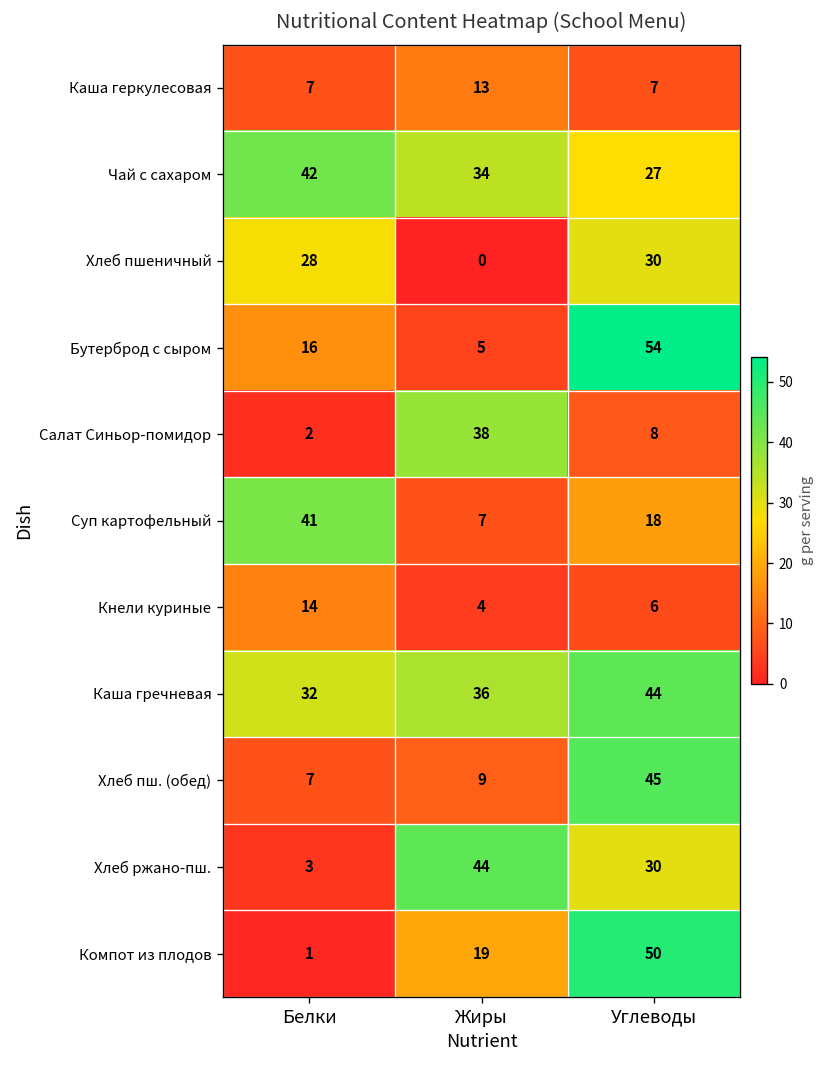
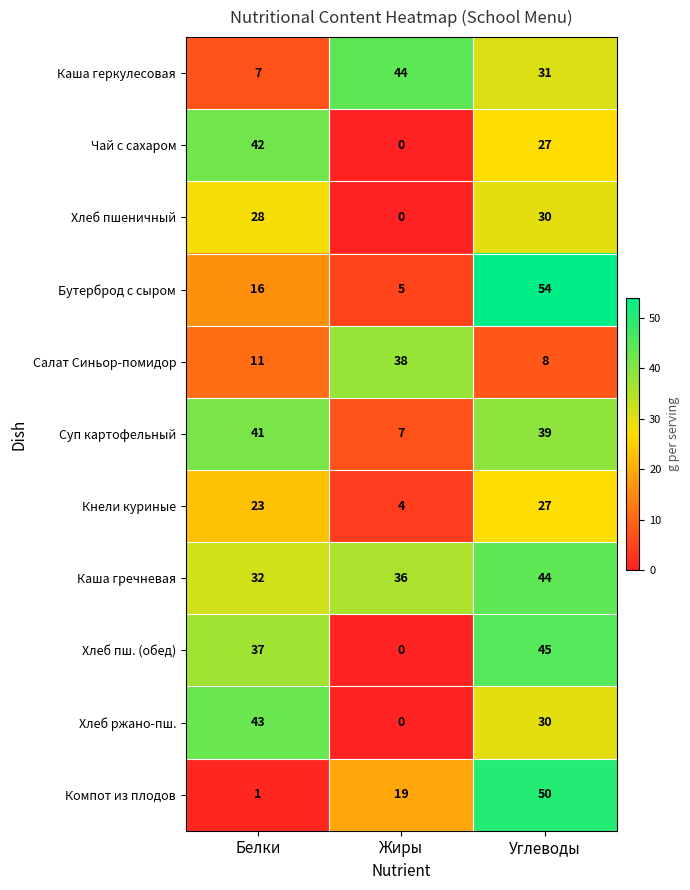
  {
    "Каша геркулесовая": {
      "Белки": 7,
-     "Жиры": 13,
-     "Углеводы": 7
+     "Жиры": 44,
+     "Углеводы": 31
    },
    "Чай с сахаром": {
      "Белки": 42,
-     "Жиры": 34,
+     "Жиры": 0,
      "Углеводы": 27
    },
    "Хлеб пшеничный": {
      "Белки": 28,
      "Жиры": 0,
      "Углеводы": 30
    },
    "Бутерброд с сыром": {
      "Белки": 16,
      "Жиры": 5,
      "Углеводы": 54
    },
    "Салат Синьор-помидор": {
-     "Белки": 2,
+     "Белки": 11,
      "Жиры": 38,
      "Углеводы": 8
    },
    "Суп картофельный": {
      "Белки": 41,
      "Жиры": 7,
-     "Углеводы": 18
+     "Углеводы": 39
    },
    "Кнели куриные": {
-     "Белки": 14,
+     "Белки": 23,
      "Жиры": 4,
-     "Углеводы": 6
+     "Углеводы": 27
    },
    "Каша гречневая": {
      "Белки": 32,
      "Жиры": 36,
      "Углеводы": 44
    },
    "Хлеб пш. (обед)": {
-     "Белки": 7,
-     "Жиры": 9,
+     "Белки": 37,
+     "Жиры": 0,
      "Углеводы": 45
    },
    "Хлеб ржано-пш.": {
-     "Белки": 3,
-     "Жиры": 44,
+     "Белки": 43,
+     "Жиры": 0,
      "Углеводы": 30
    },
    "Компот из плодов": {
      "Белки": 1,
      "Жиры": 19,
      "Углеводы": 50
    }
  }
